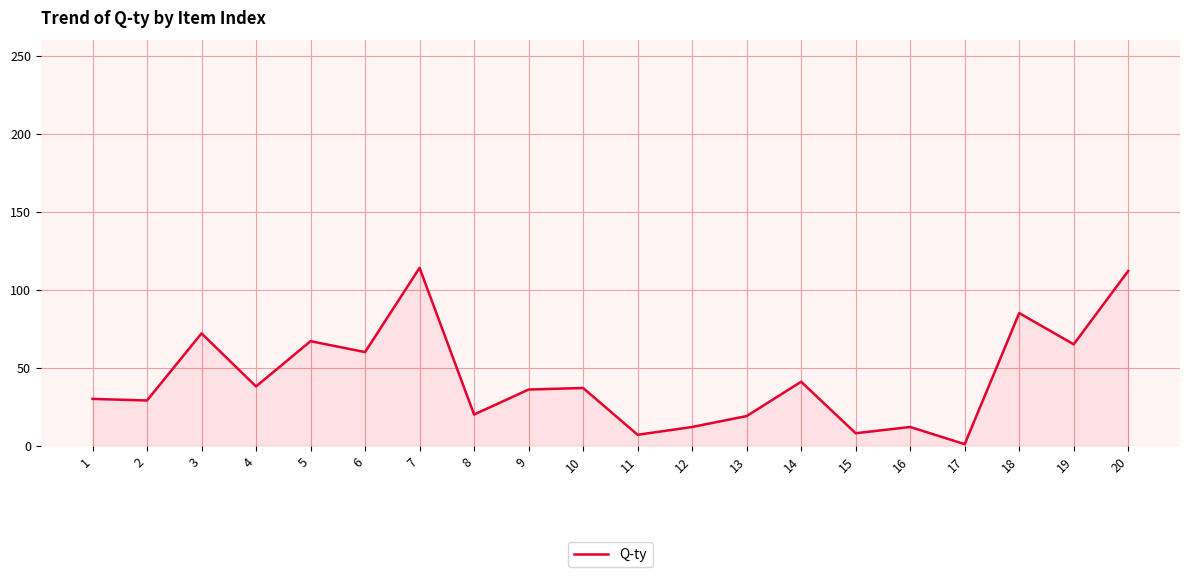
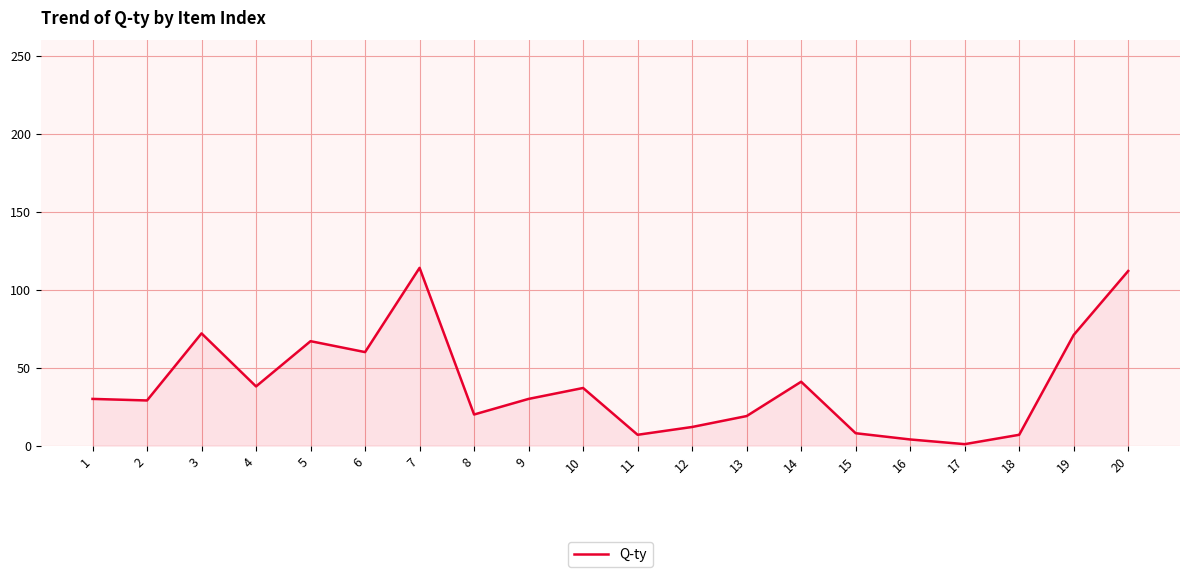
  {
    "1": 30,
    "2": 29,
    "3": 72,
    "4": 38,
    "5": 67,
    "6": 60,
    "7": 114,
    "8": 20,
-   "9": 36,
+   "9": 30,
    "10": 37,
    "11": 7,
    "12": 12,
    "13": 19,
    "14": 41,
    "15": 8,
-   "16": 12,
+   "16": 4,
    "17": 1,
-   "18": 85,
-   "19": 65,
+   "18": 7,
+   "19": 71,
    "20": 112
  }
